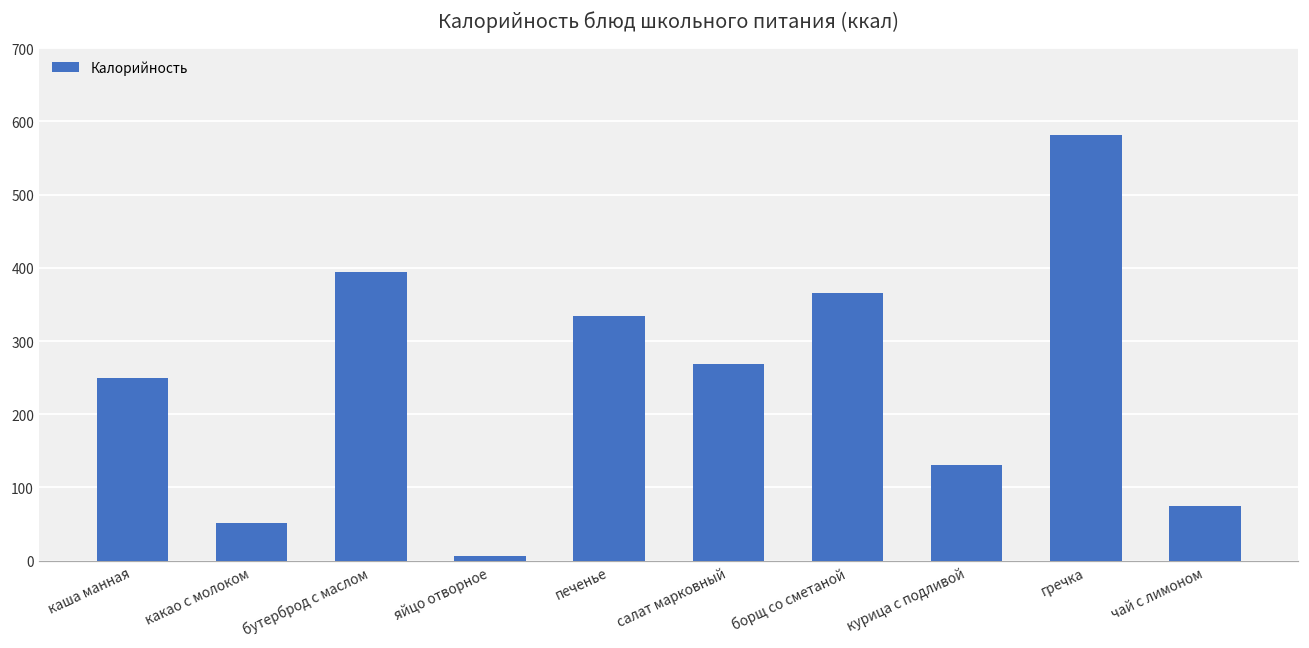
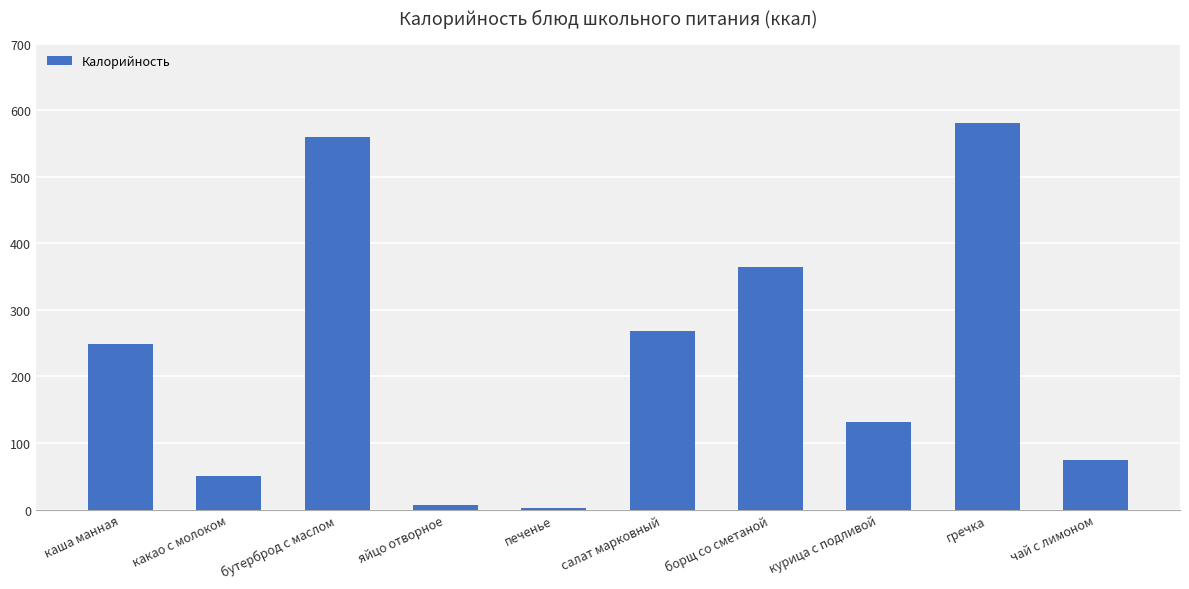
  {
    "каша манная": 250,
    "какао с молоком": 50,
-   "бутерброд с маслом": 390,
+   "бутерброд с маслом": 560,
    "яйцо отворное": 10,
-   "печенье": 330,
+   "печенье": 0,
    "салат марковный": 270,
    "борщ со сметаной": 370,
    "курица с подливой": 130,
    "гречка": 580,
    "чай с лимоном": 70
  }
